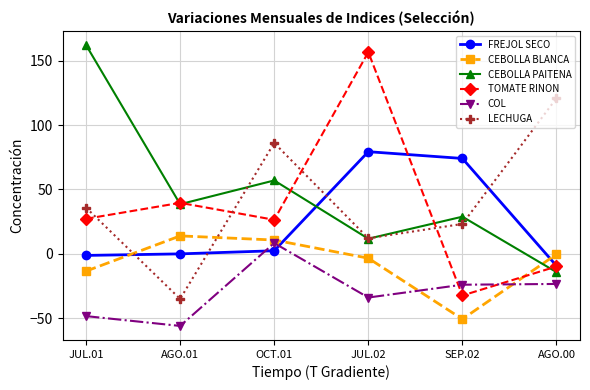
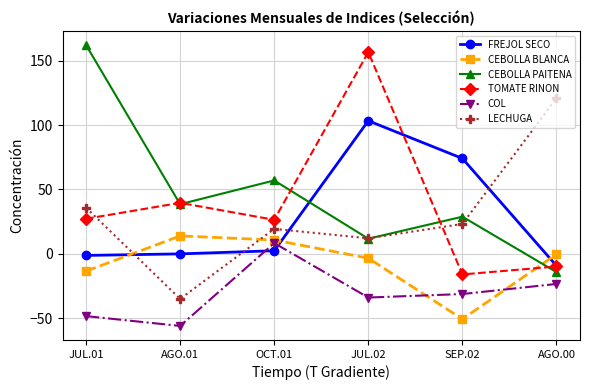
  {
    "FREJOL SECO": {
      "JUL.01": -1,
      "AGO.01": 0,
      "OCT.01": 2,
-     "JUL.02": 79,
+     "JUL.02": 103,
      "SEP.02": 74
    },
    "CEBOLLA BLANCA": {
      "JUL.01": -14,
      "AGO.01": 14,
      "OCT.01": 11,
      "JUL.02": -3,
      "SEP.02": -51,
      "AGO.00": 0
    },
    "CEBOLLA PAITENA": {
      "JUL.01": 162,
      "OCT.01": 57,
      "SEP.02": 29,
      "AGO.00": -14
    },
    "TOMATE RINON": {
      "JUL.01": 27,
      "OCT.01": 26,
      "JUL.02": 157,
-     "SEP.02": -32
+     "SEP.02": -16
    },
    "COL": {
      "JUL.01": -49,
      "AGO.01": -56,
      "OCT.01": 8,
      "JUL.02": -34,
-     "SEP.02": -24,
+     "SEP.02": -31,
      "AGO.00": -24
    },
    "LECHUGA": {
      "JUL.01": 36,
      "AGO.01": -35,
-     "OCT.01": 86,
+     "OCT.01": 19,
      "SEP.02": 23
    }
  }
